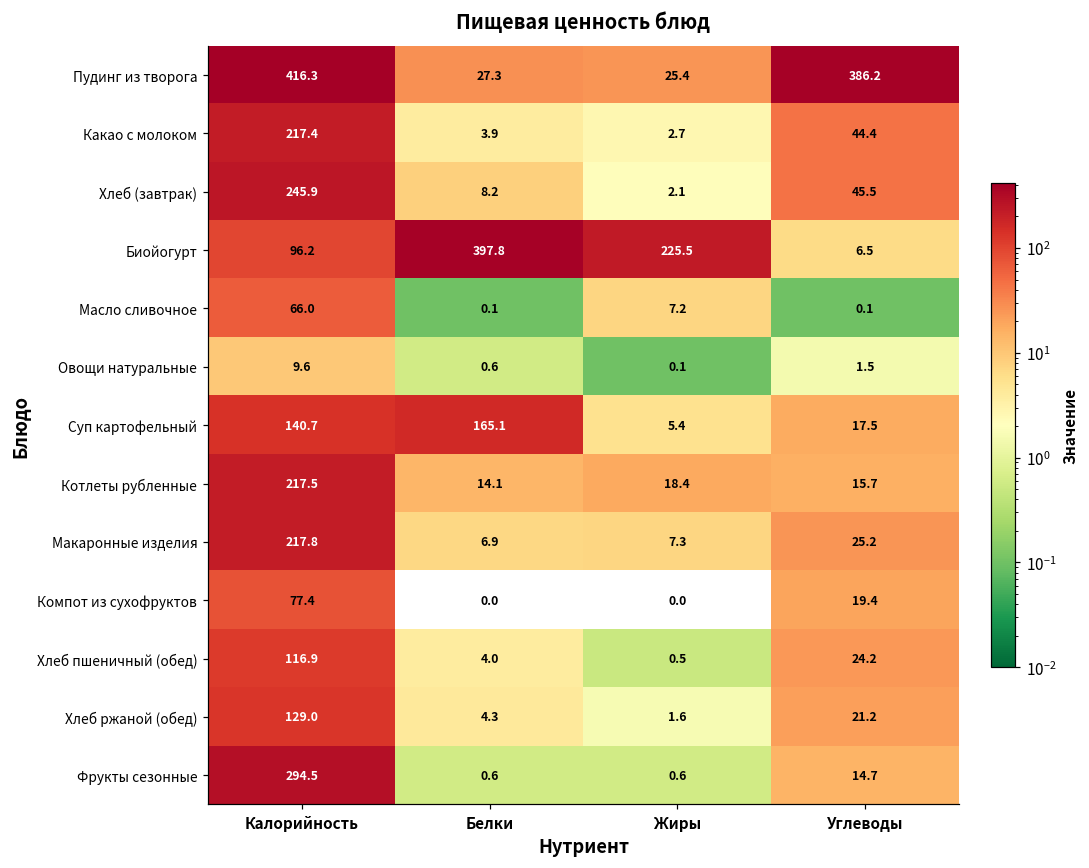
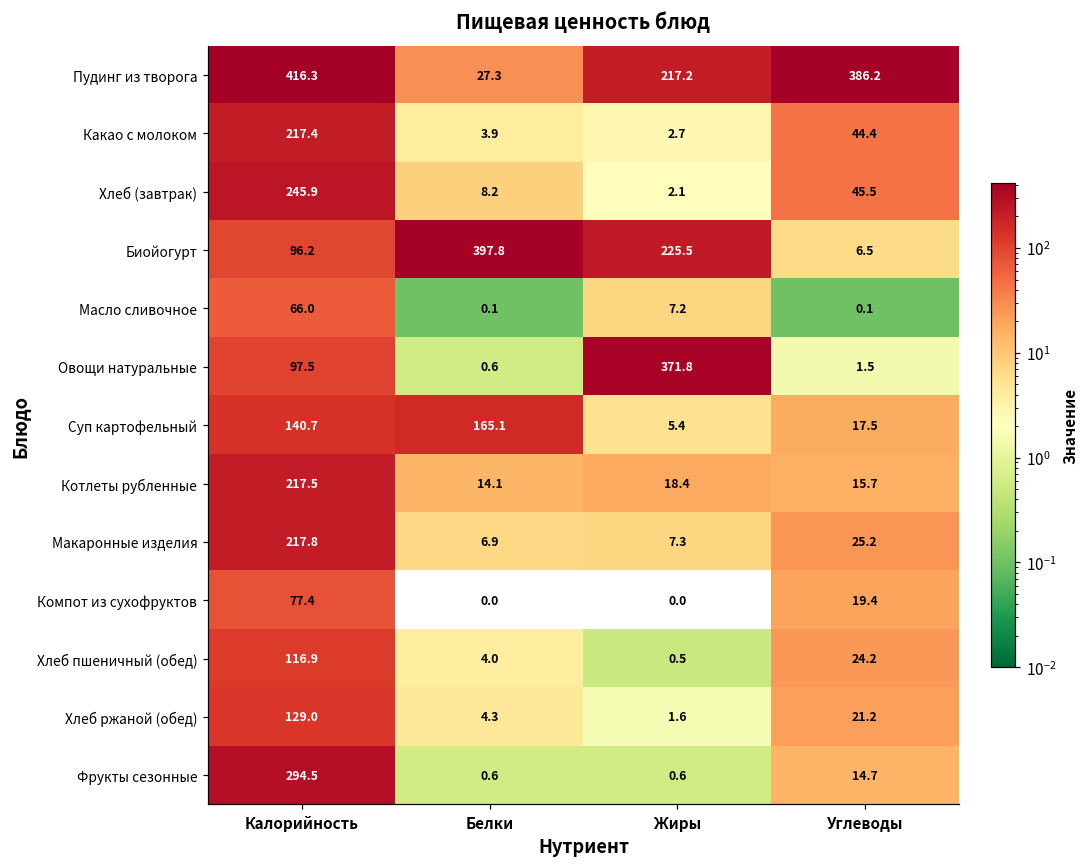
  {
    "Пудинг из творога": {
      "Калорийность": 416.3,
      "Белки": 27.3,
-     "Жиры": 25.4,
+     "Жиры": 217.2,
      "Углеводы": 386.2
    },
    "Какао с молоком": {
      "Калорийность": 217.4,
      "Белки": 3.9,
      "Жиры": 2.7,
      "Углеводы": 44.4
    },
    "Хлеб (завтрак)": {
      "Калорийность": 245.9,
      "Белки": 8.2,
      "Жиры": 2.1,
      "Углеводы": 45.5
    },
    "Биойогурт": {
      "Калорийность": 96.2,
      "Белки": 397.8,
      "Жиры": 225.5,
      "Углеводы": 6.5
    },
    "Масло сливочное": {
      "Калорийность": 66.0,
      "Белки": 0.1,
      "Жиры": 7.2,
      "Углеводы": 0.1
    },
    "Овощи натуральные": {
-     "Калорийность": 9.6,
+     "Калорийность": 97.5,
      "Белки": 0.6,
-     "Жиры": 0.1,
+     "Жиры": 371.8,
      "Углеводы": 1.5
    },
    "Суп картофельный": {
      "Калорийность": 140.7,
      "Белки": 165.1,
      "Жиры": 5.4,
      "Углеводы": 17.5
    },
    "Котлеты рубленные": {
      "Калорийность": 217.5,
      "Белки": 14.1,
      "Жиры": 18.4,
      "Углеводы": 15.7
    },
    "Макаронные изделия": {
      "Калорийность": 217.8,
      "Белки": 6.9,
      "Жиры": 7.3,
      "Углеводы": 25.2
    },
    "Компот из сухофруктов": {
      "Калорийность": 77.4,
      "Белки": 0.0,
      "Жиры": 0.0,
      "Углеводы": 19.4
    },
    "Хлеб пшеничный (обед)": {
      "Калорийность": 116.9,
      "Белки": 4.0,
      "Жиры": 0.5,
      "Углеводы": 24.2
    },
    "Хлеб ржаной (обед)": {
      "Калорийность": 129.0,
      "Белки": 4.3,
      "Жиры": 1.6,
      "Углеводы": 21.2
    },
    "Фрукты сезонные": {
      "Калорийность": 294.5,
      "Белки": 0.6,
      "Жиры": 0.6,
      "Углеводы": 14.7
    }
  }
